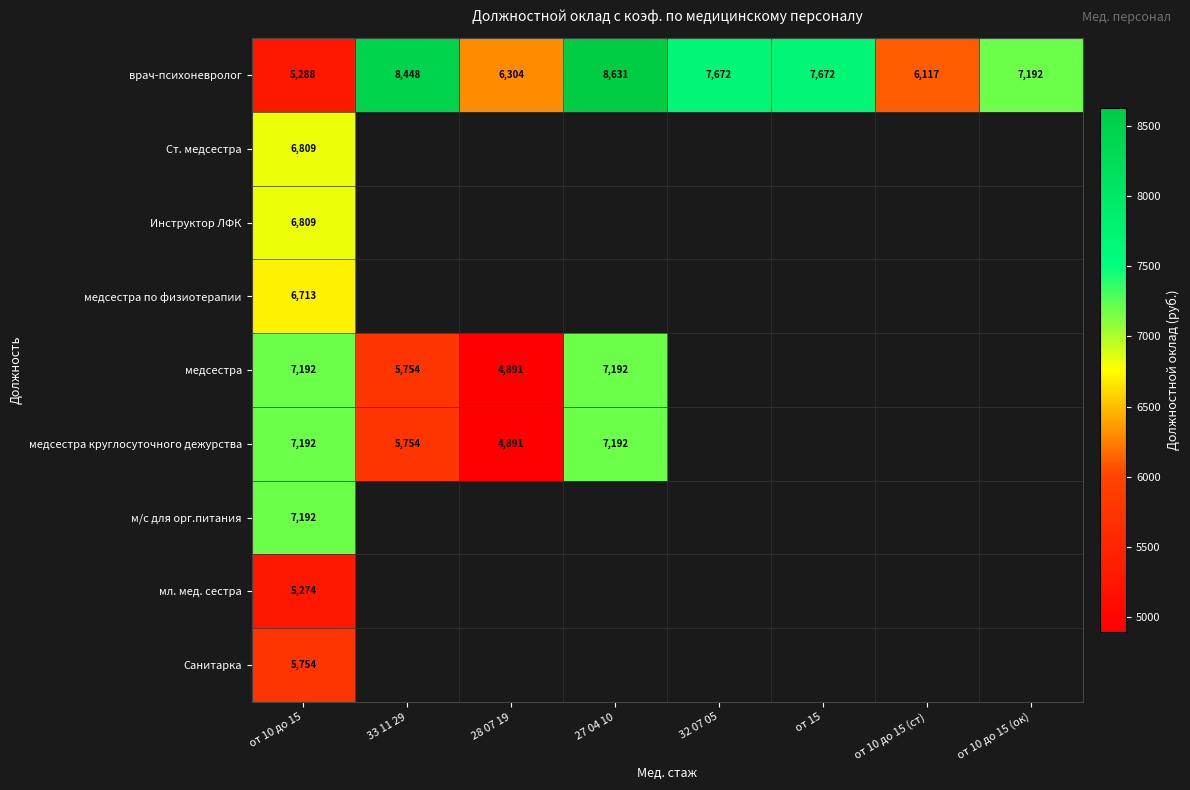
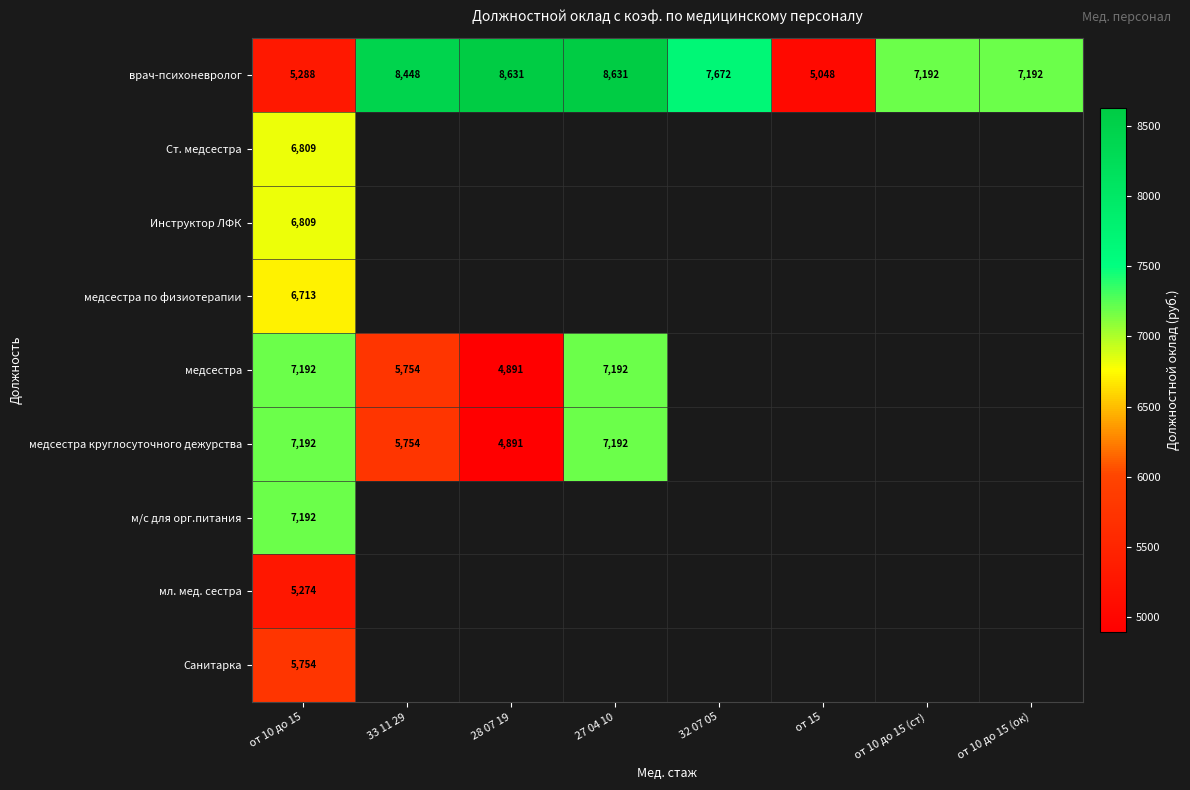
  {
    "врач-психоневролог": {
      "от 10 до 15": "5,288",
      "33 11 29": "8,448",
-     "28 07 19": "6,304",
+     "28 07 19": "8,631",
      "27 04 10": "8,631",
      "32 07 05": "7,672",
-     "от 15": "7,672",
-     "от 10 до 15 (ст)": "6,117",
+     "от 15": "5,048",
+     "от 10 до 15 (ст)": "7,192",
      "от 10 до 15 (ок)": "7,192"
    },
    "Ст. медсестра": {
      "от 10 до 15": "6,809"
    },
    "Инструктор ЛФК": {
      "от 10 до 15": "6,809"
    },
    "медсестра по физиотерапии": {
      "от 10 до 15": "6,713"
    },
    "медсестра": {
      "от 10 до 15": "7,192",
      "33 11 29": "5,754",
      "28 07 19": "4,891",
      "27 04 10": "7,192"
    },
    "медсестра круглосуточного дежурства": {
      "от 10 до 15": "7,192",
      "33 11 29": "5,754",
      "28 07 19": "4,891",
      "27 04 10": "7,192"
    },
    "м/с для орг.питания": {
      "от 10 до 15": "7,192"
    },
    "мл. мед. сестра": {
      "от 10 до 15": "5,274"
    },
    "Санитарка": {
      "от 10 до 15": "5,754"
    }
  }
